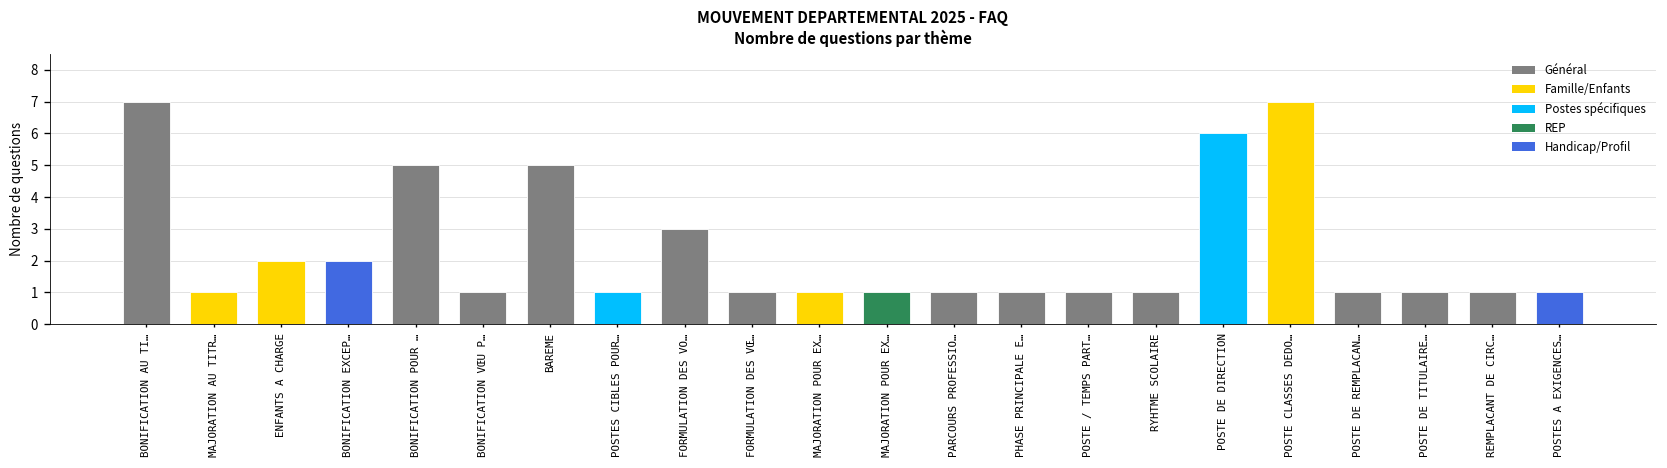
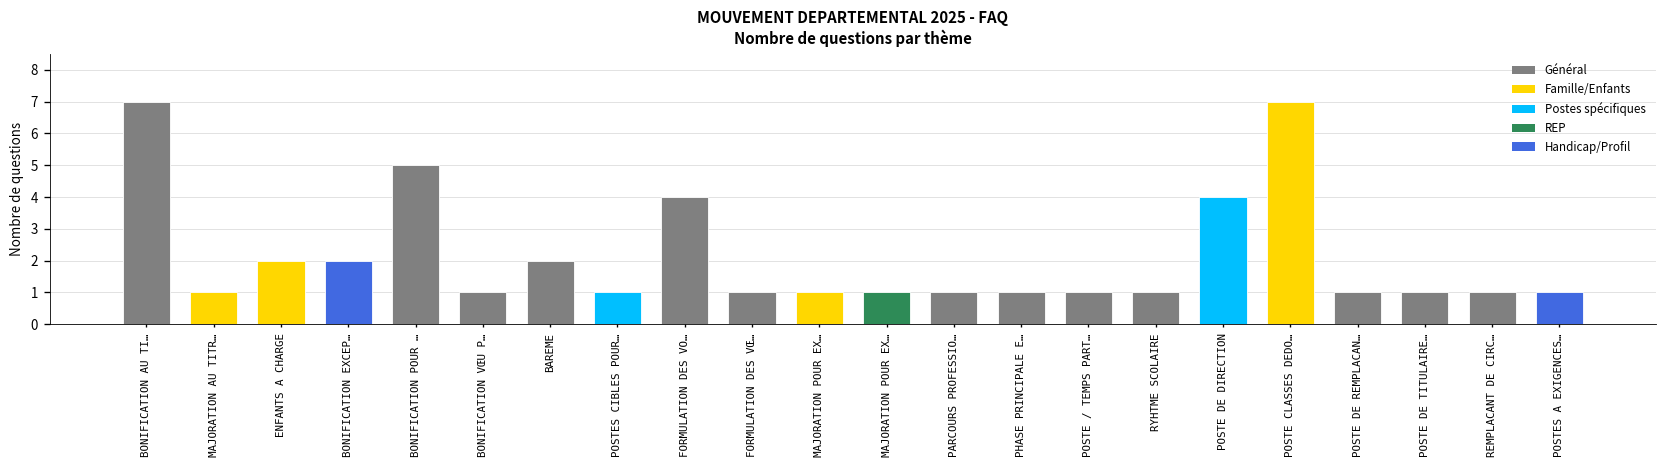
  {
    "BONIFICATION AU TI…": 7,
    "MAJORATION AU TITR…": 1,
    "ENFANTS A CHARGE": 2,
    "BONIFICATION EXCEP…": 2,
    "BONIFICATION POUR …": 5,
    "BONIFICATION VŒU P…": 1,
-   "BAREME": 5,
+   "BAREME": 2,
    "POSTES CIBLES POUR…": 1,
-   "FORMULATION DES VO…": 3,
+   "FORMULATION DES VO…": 4,
    "FORMULATION DES VŒ…": 1,
    "PARCOURS PROFESSIO…": 1,
    "PHASE PRINCIPALE E…": 1,
    "POSTE / TEMPS PART…": 1,
    "RYHTME SCOLAIRE": 1,
-   "POSTE DE DIRECTION": 6,
+   "POSTE DE DIRECTION": 4,
    "POSTE CLASSES DEDO…": 7,
    "POSTE DE REMPLACAN…": 1,
    "POSTE DE TITULAIRE…": 1,
    "REMPLACANT DE CIRC…": 1,
    "POSTES A EXIGENCES…": 1
  }
